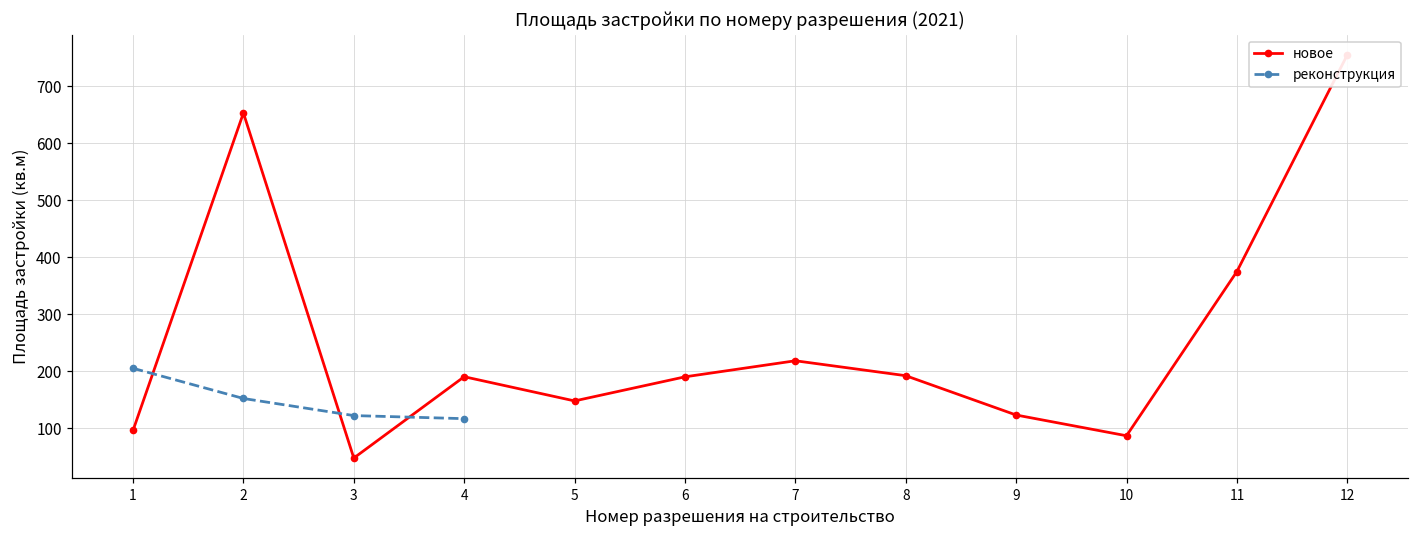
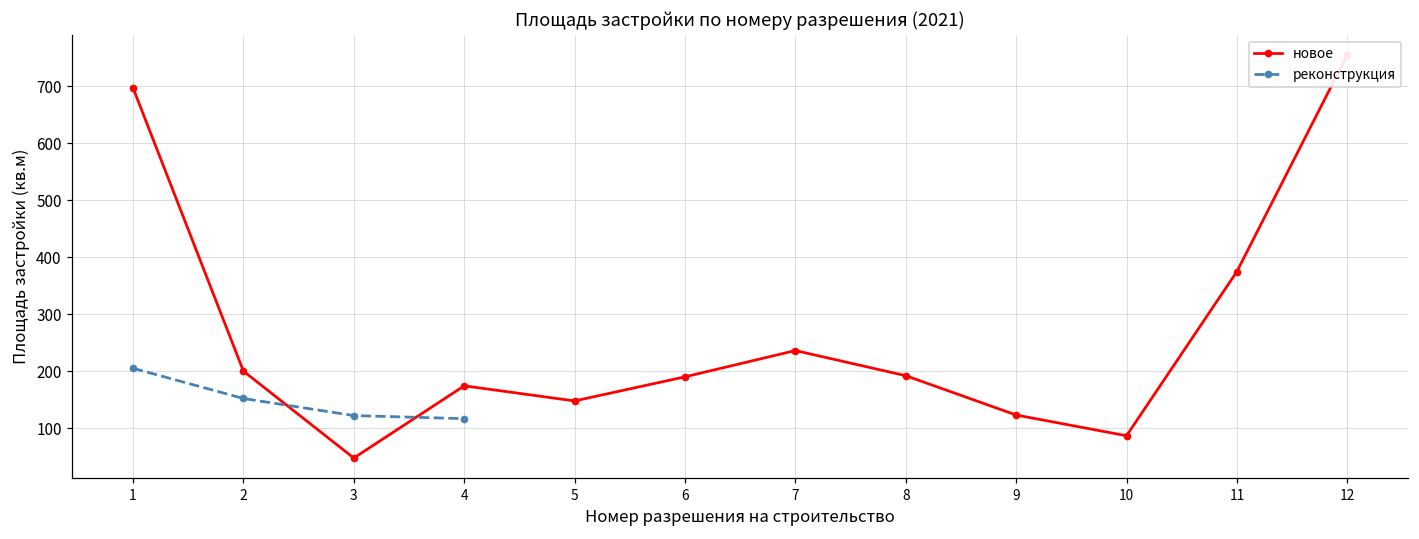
  {
    "новое": {
-     "1": 100,
-     "2": 650,
+     "1": 700,
+     "2": 200,
      "3": 50,
-     "4": 190,
+     "4": 170,
      "5": 150,
      "6": 190,
-     "7": 220,
+     "7": 240,
      "8": 190,
      "9": 120,
      "10": 90,
      "11": 370
    },
    "реконструкция": {
      "1": 210,
      "2": 150,
      "3": 120,
      "4": 120
    }
  }
